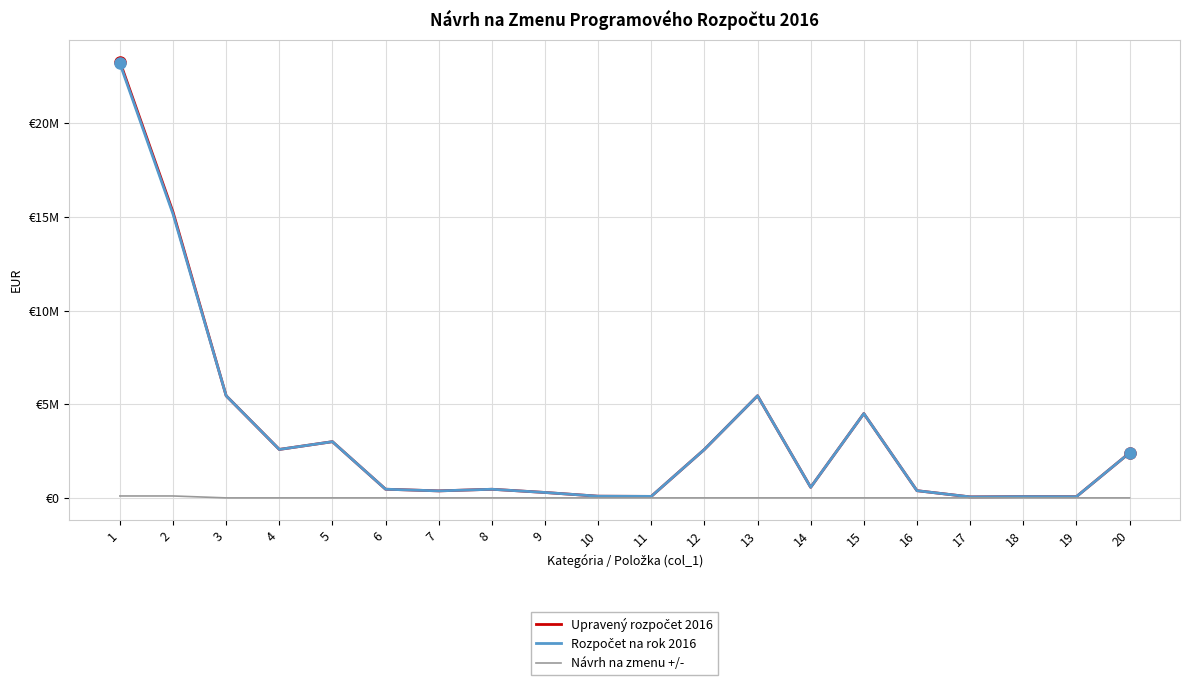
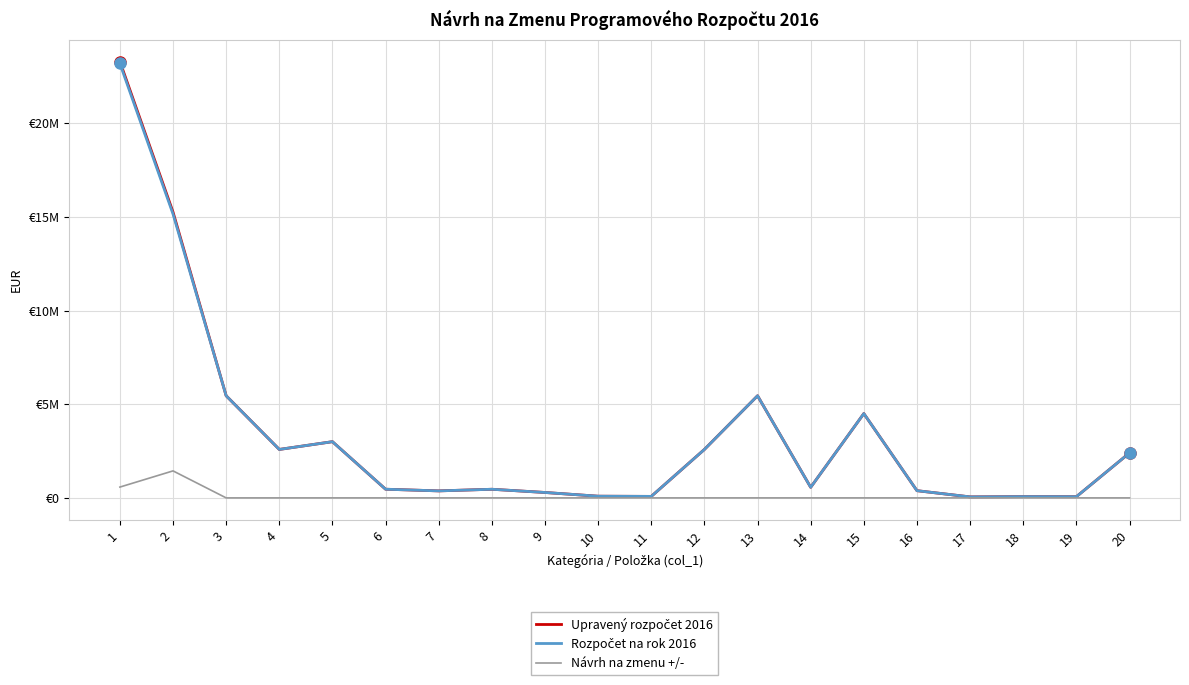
  {
    "Návrh na zmenu +/-": {
-     "1": "€100000",
-     "2": "€100000",
+     "1": "€600000",
+     "2": "€1400000",
      "3": "€0",
      "4": "€0",
      "5": "€0",
      "6": "€0",
      "7": "€0",
      "8": "€0",
      "9": "€0",
      "12": "€0",
      "13": "€0",
      "14": "€0",
      "15": "€0",
      "16": "€0",
      "20": "€0"
    }
  }
